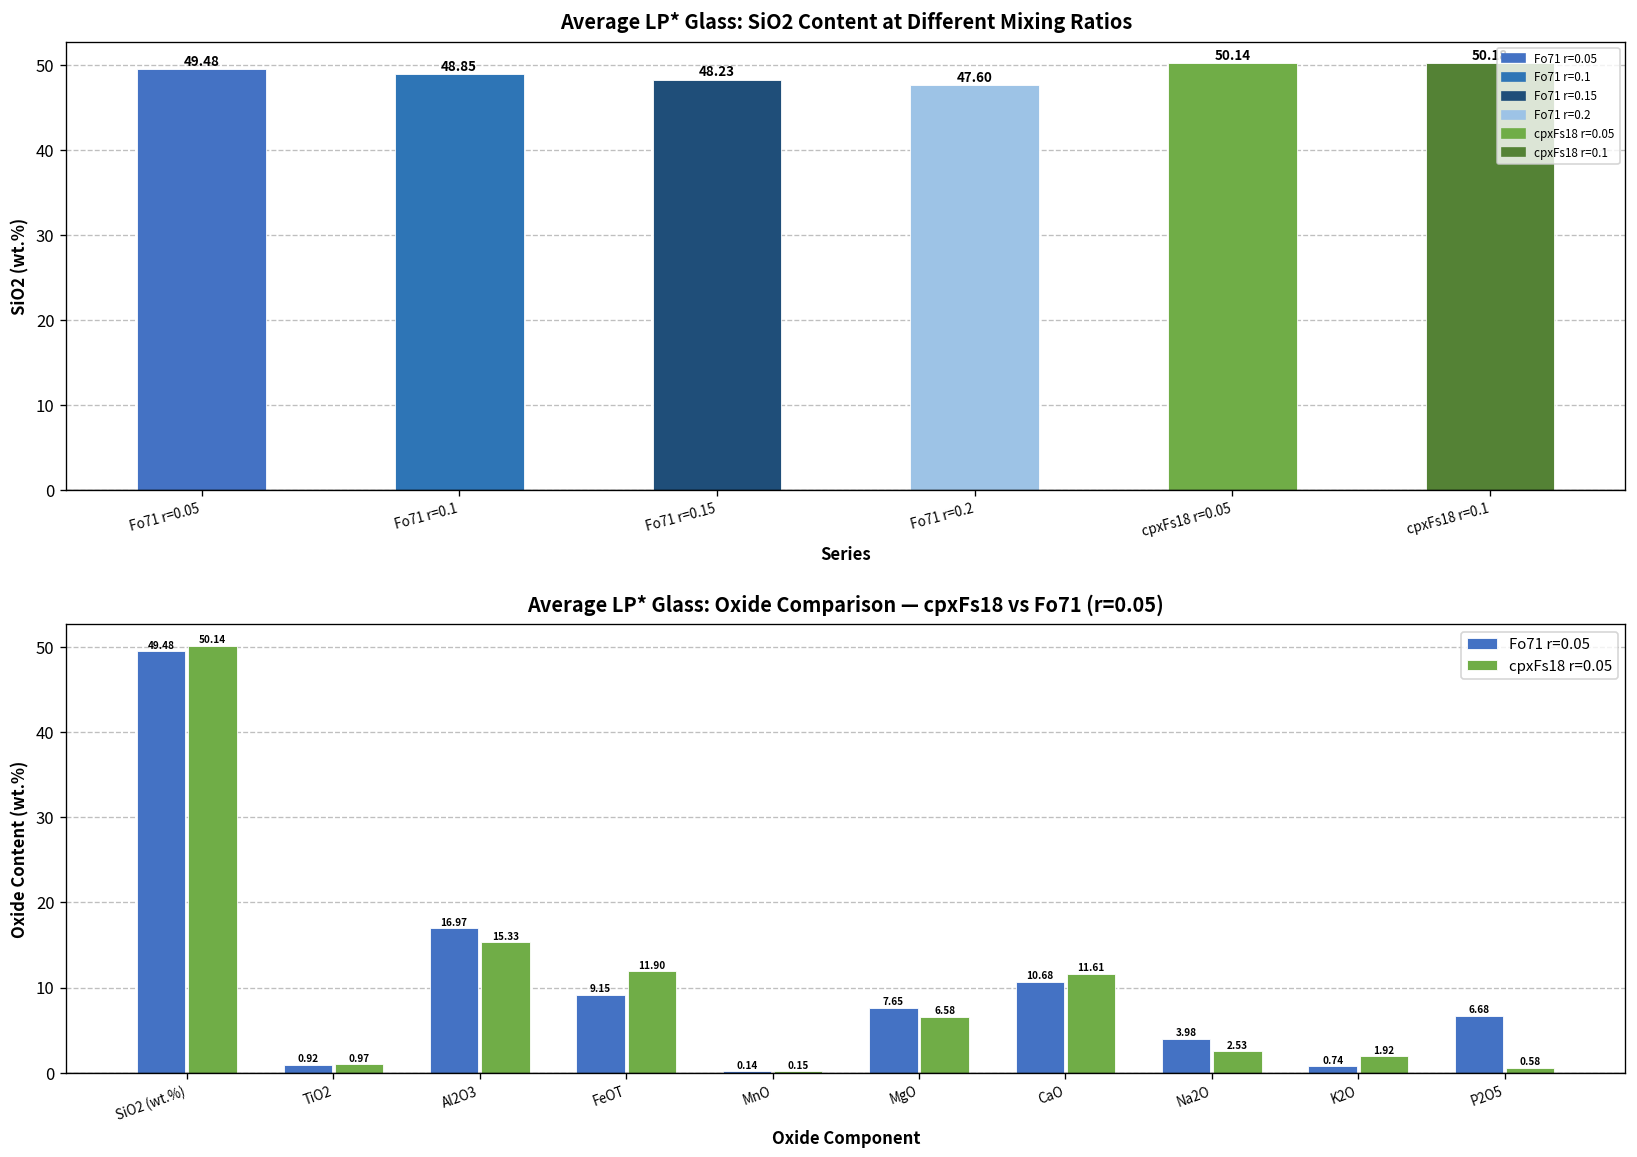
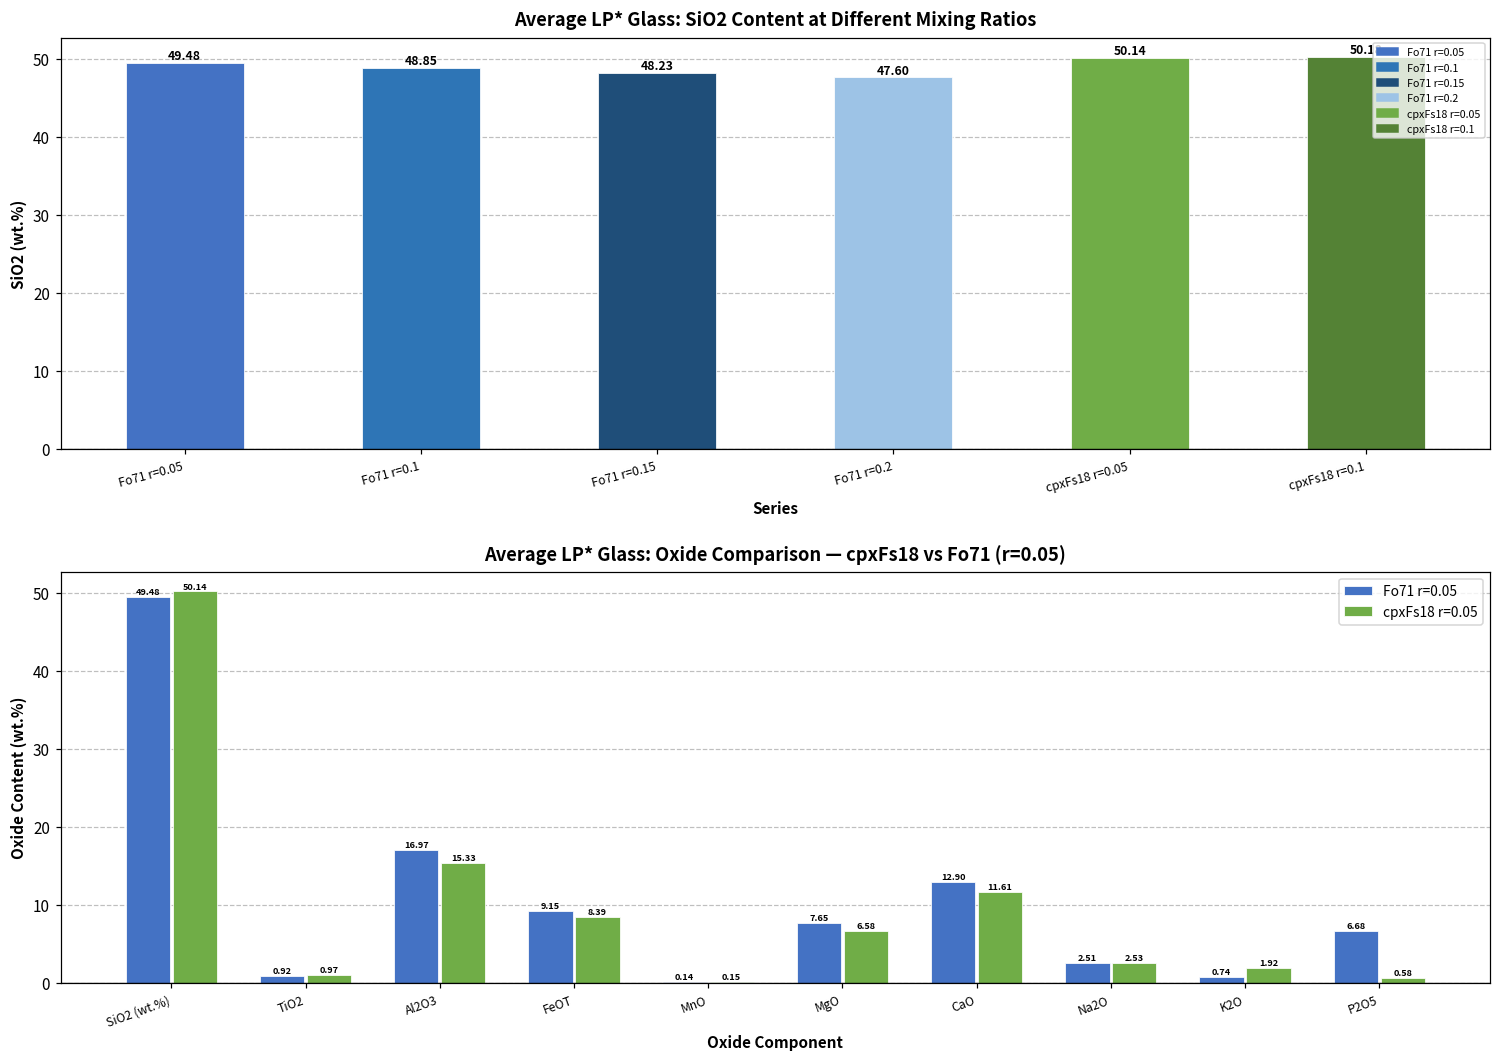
  {
    "Average LP* Glass: SiO2 Content at Different Mixing Ratios": {
      "Fo71 r=0.05": 49.48,
      "Fo71 r=0.1": 48.85,
      "Fo71 r=0.15": 48.23,
      "Fo71 r=0.2": 47.60,
      "cpxFs18 r=0.05": 50.14
    },
    "Average LP* Glass: Oxide Comparison — cpxFs18 vs Fo71 (r=0.05)": {
      "Fo71 r=0.05": {
        "SiO2 (wt.%)": 49.48,
        "TiO2": 0.92,
        "Al2O3": 16.97,
        "FeOT": 9.15,
        "MnO": 0.14,
        "MgO": 7.65,
-       "CaO": 10.68,
-       "Na2O": 3.98,
+       "CaO": 12.90,
+       "Na2O": 2.51,
        "K2O": 0.74,
        "P2O5": 6.68
      },
      "cpxFs18 r=0.05": {
        "SiO2 (wt.%)": 50.14,
        "TiO2": 0.97,
        "Al2O3": 15.33,
-       "FeOT": 11.90,
+       "FeOT": 8.39,
        "MnO": 0.15,
        "MgO": 6.58,
        "CaO": 11.61,
        "Na2O": 2.53,
        "K2O": 1.92,
        "P2O5": 0.58
      }
    }
  }
